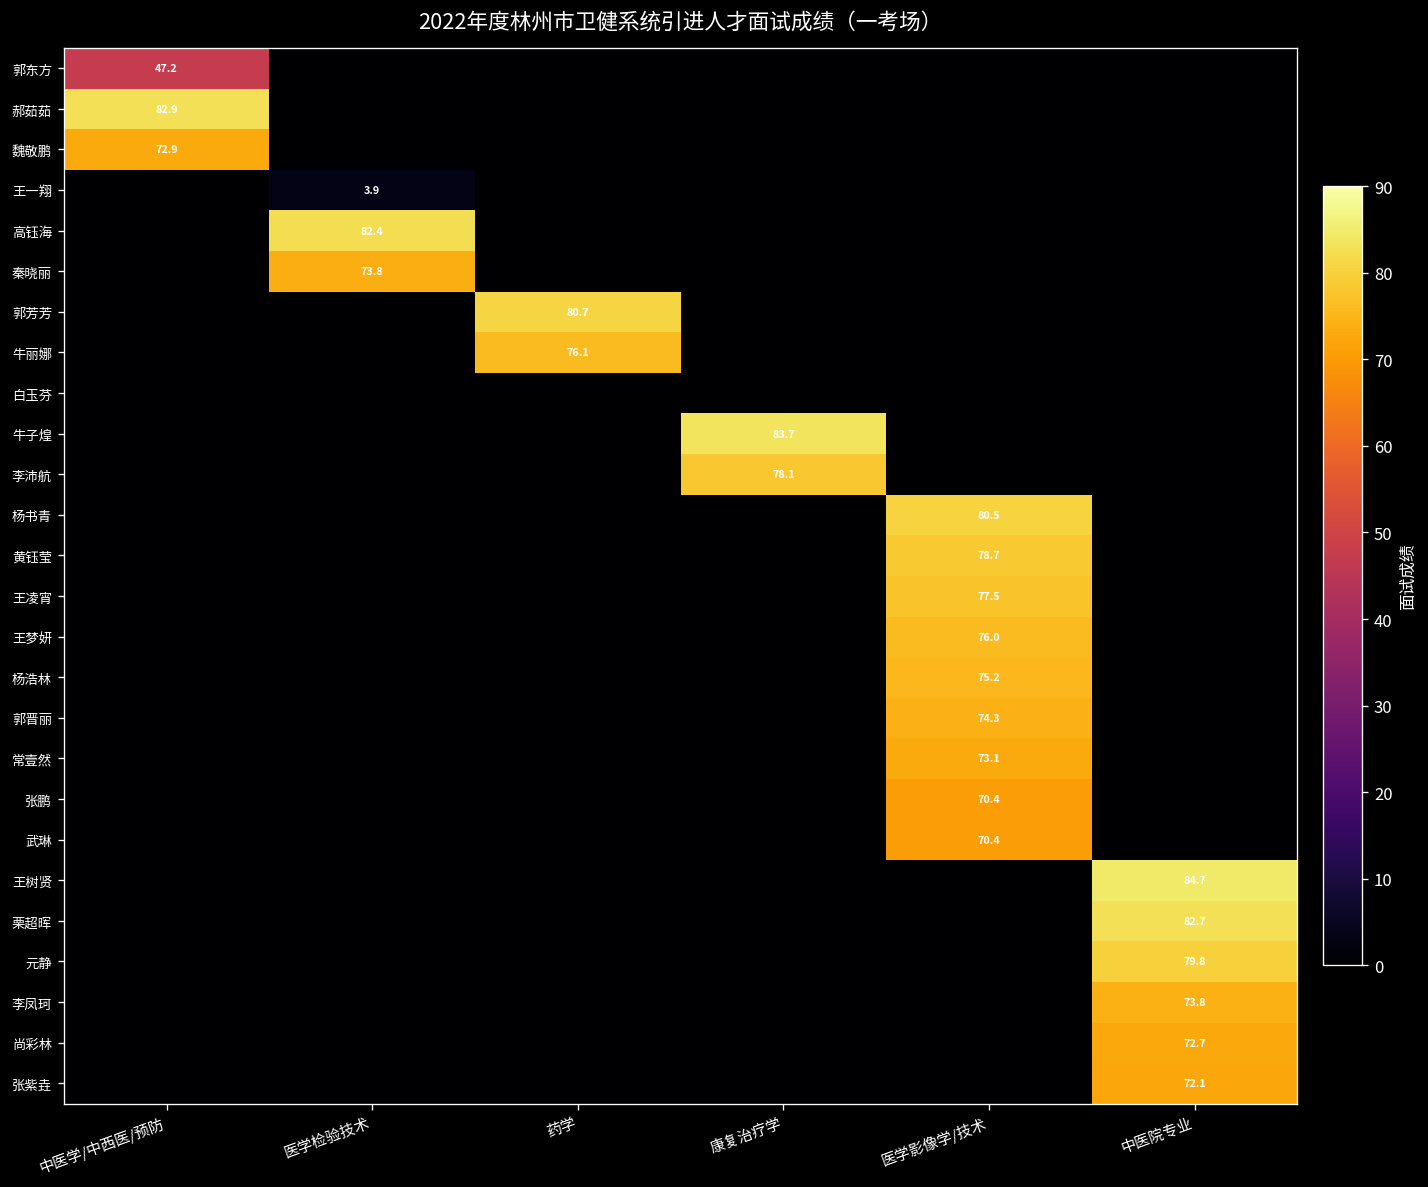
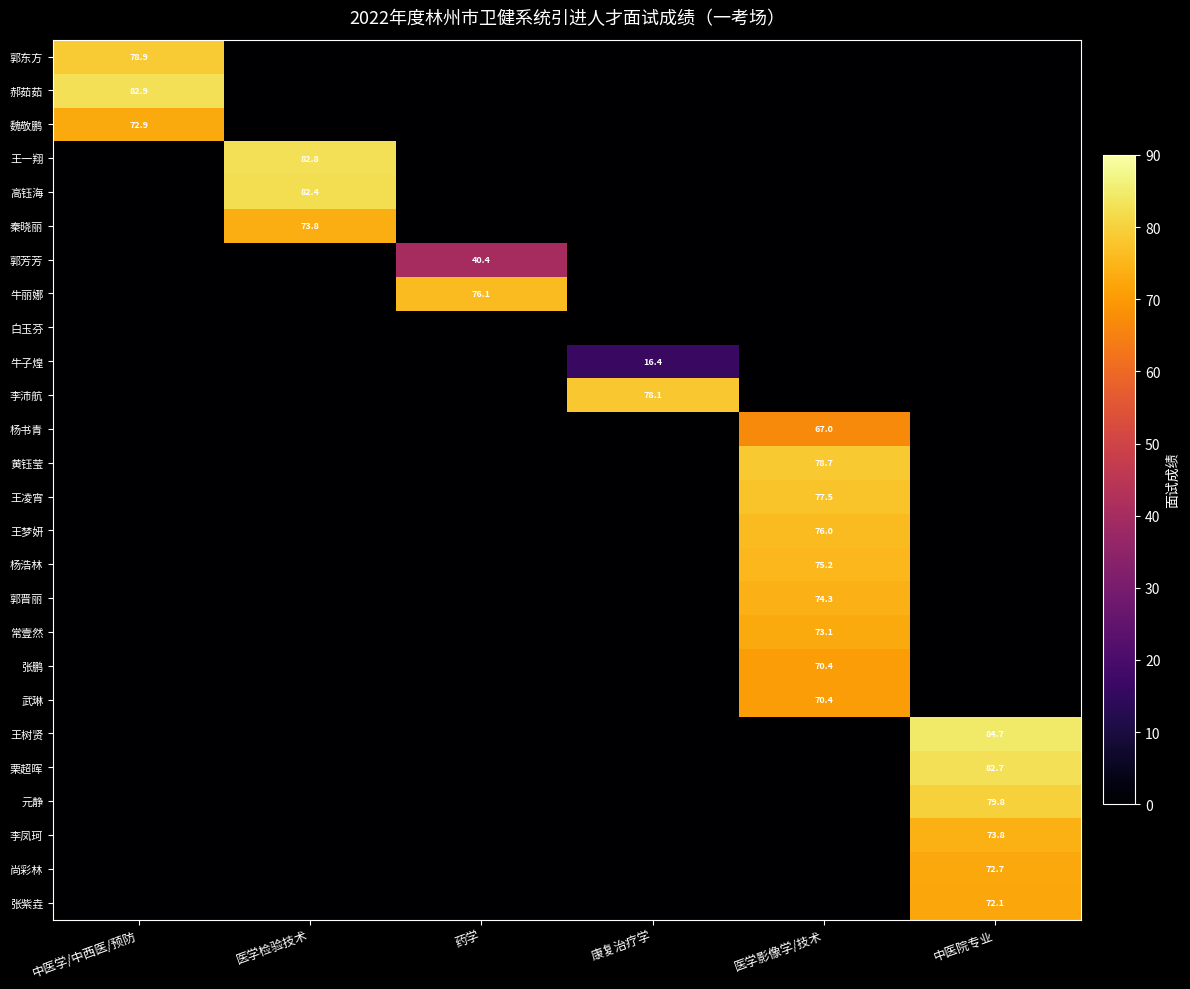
  {
    "郭东方": {
-     "中医学/中西医/预防": 47.2
+     "中医学/中西医/预防": 78.9
    },
    "郝茹茹": {
      "中医学/中西医/预防": 82.9
    },
    "魏敬鹏": {
      "中医学/中西医/预防": 72.9
    },
    "王一翔": {
-     "医学检验技术": 3.9
+     "医学检验技术": 82.8
    },
    "高钰海": {
      "医学检验技术": 82.4
    },
    "秦晓丽": {
      "医学检验技术": 73.8
    },
    "郭芳芳": {
-     "药学": 80.7
+     "药学": 40.4
    },
    "牛丽娜": {
      "药学": 76.1
    },
    "牛子煌": {
-     "康复治疗学": 83.7
+     "康复治疗学": 16.4
    },
    "李沛航": {
      "康复治疗学": 78.1
    },
    "杨书青": {
-     "医学影像学/技术": 80.5
+     "医学影像学/技术": 67.0
    },
    "黄钰莹": {
      "医学影像学/技术": 78.7
    },
    "王凌宵": {
      "医学影像学/技术": 77.5
    },
    "王梦妍": {
      "医学影像学/技术": 76.0
    },
    "杨浩林": {
      "医学影像学/技术": 75.2
    },
    "郭晋丽": {
      "医学影像学/技术": 74.3
    },
    "常壹然": {
      "医学影像学/技术": 73.1
    },
    "张鹏": {
      "医学影像学/技术": 70.4
    },
    "武琳": {
      "医学影像学/技术": 70.4
    },
    "王树贤": {
      "中医院专业": 84.7
    },
    "栗超晖": {
      "中医院专业": 82.7
    },
    "元静": {
      "中医院专业": 79.8
    },
    "李凤珂": {
      "中医院专业": 73.8
    },
    "尚彩林": {
      "中医院专业": 72.7
    },
    "张紫垚": {
      "中医院专业": 72.1
    }
  }
